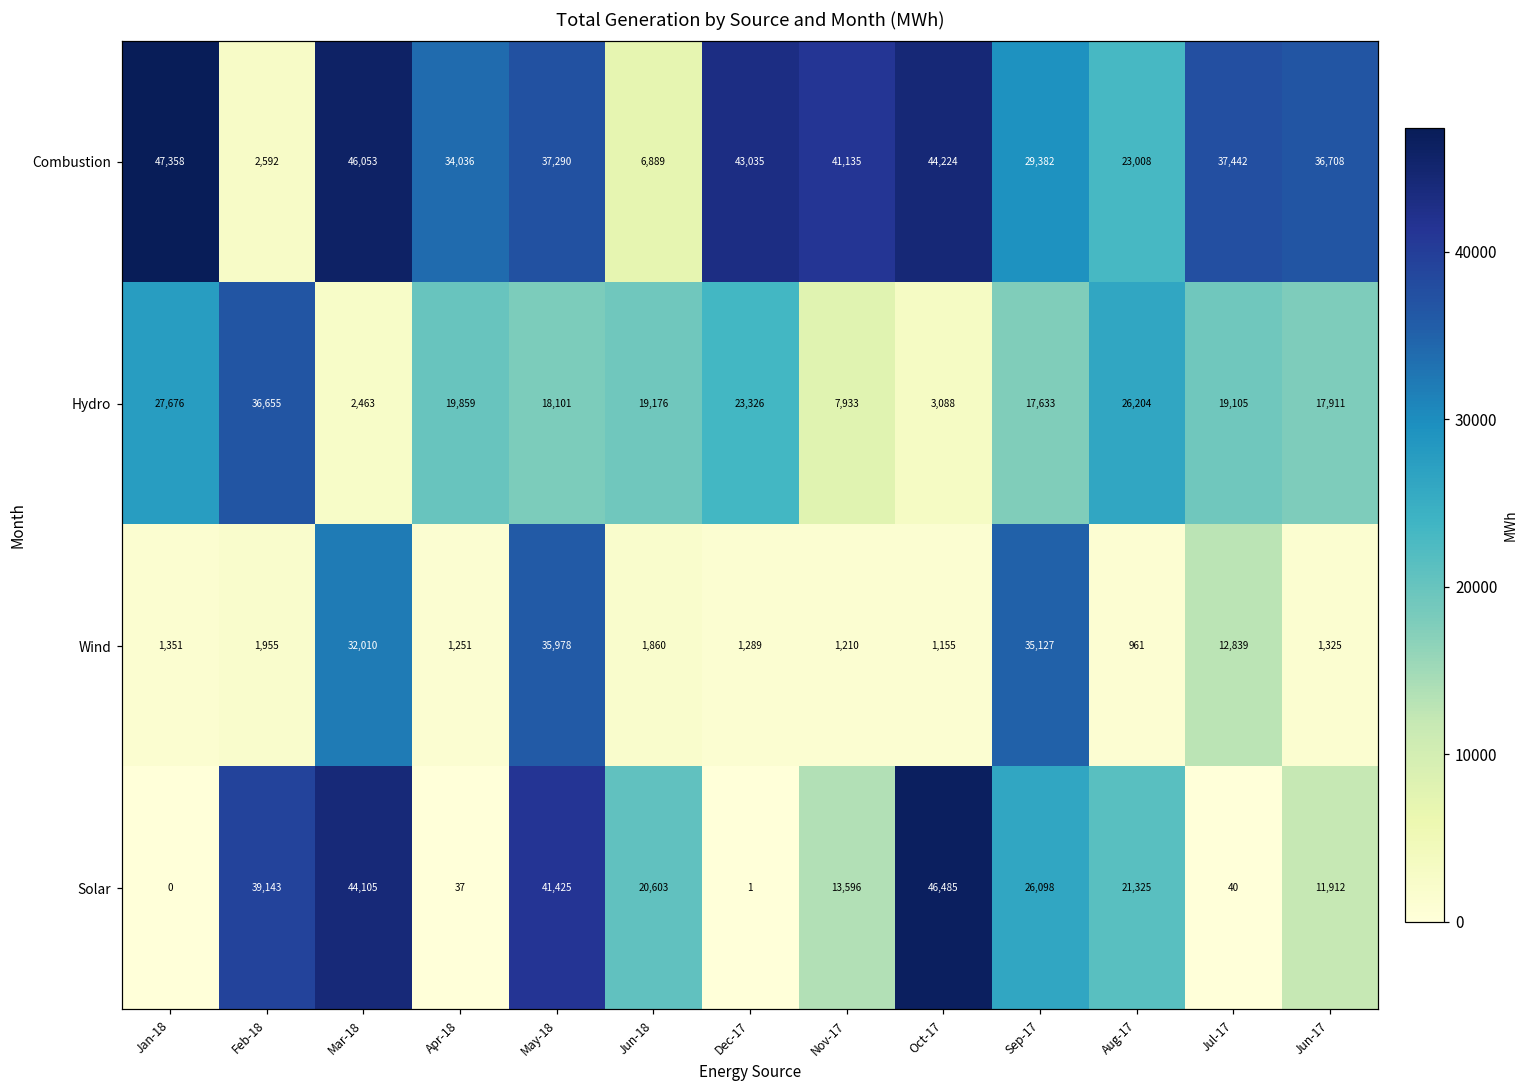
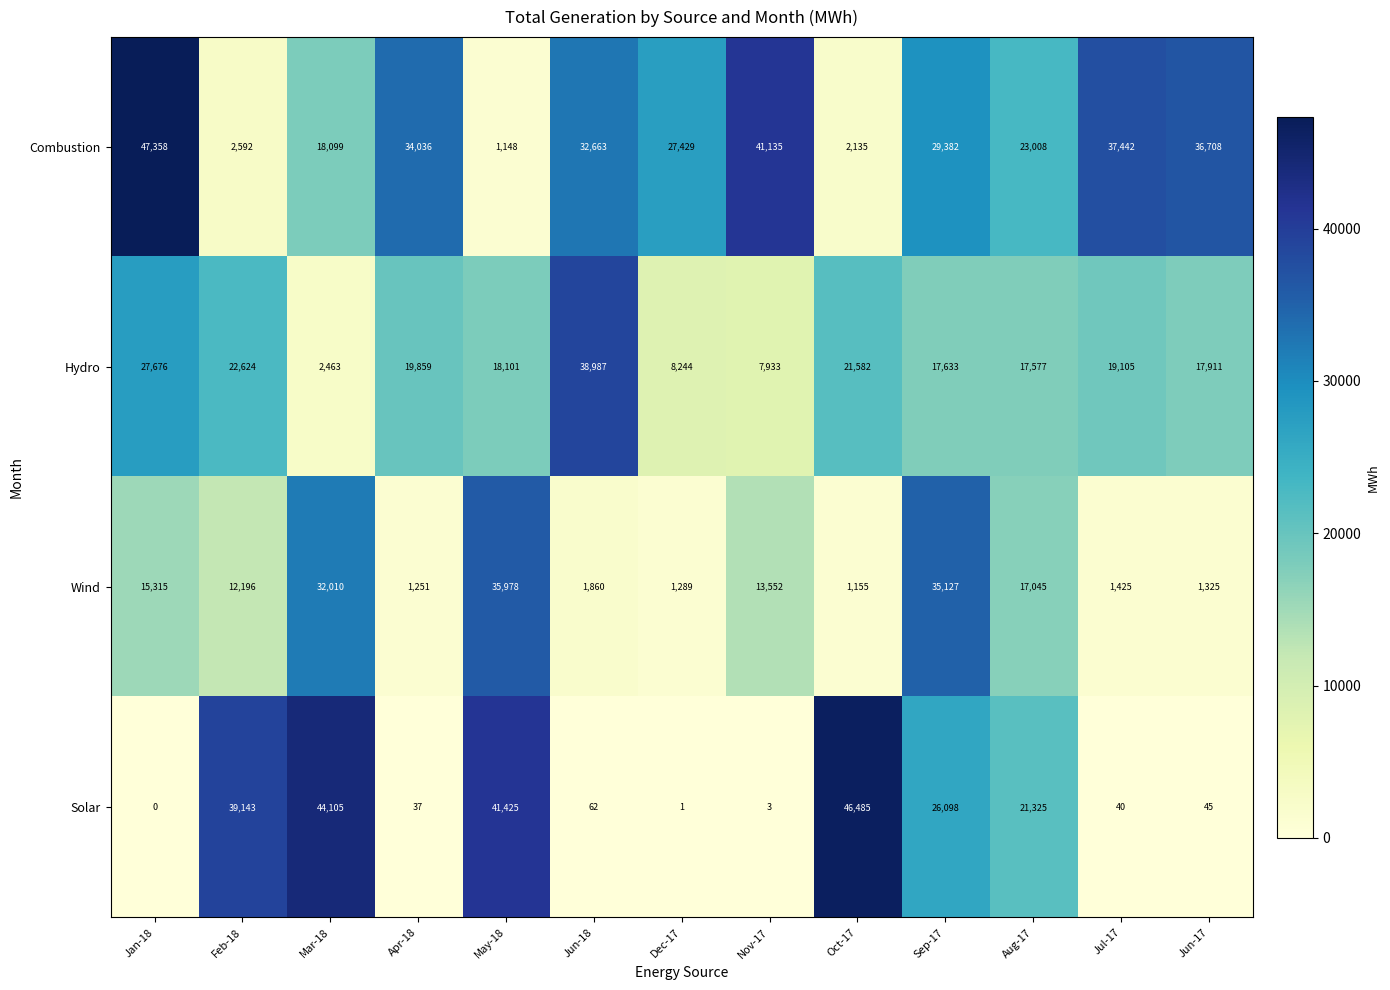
  {
    "Combustion": {
      "Jan-18": "47,358",
      "Feb-18": "2,592",
-     "Mar-18": "46,053",
+     "Mar-18": "18,099",
      "Apr-18": "34,036",
-     "May-18": "37,290",
-     "Jun-18": "6,889",
-     "Dec-17": "43,035",
+     "May-18": "1,148",
+     "Jun-18": "32,663",
+     "Dec-17": "27,429",
      "Nov-17": "41,135",
-     "Oct-17": "44,224",
+     "Oct-17": "2,135",
      "Sep-17": "29,382",
      "Aug-17": "23,008",
      "Jul-17": "37,442",
      "Jun-17": "36,708"
    },
    "Hydro": {
      "Jan-18": "27,676",
-     "Feb-18": "36,655",
+     "Feb-18": "22,624",
      "Mar-18": "2,463",
      "Apr-18": "19,859",
      "May-18": "18,101",
-     "Jun-18": "19,176",
-     "Dec-17": "23,326",
+     "Jun-18": "38,987",
+     "Dec-17": "8,244",
      "Nov-17": "7,933",
-     "Oct-17": "3,088",
+     "Oct-17": "21,582",
      "Sep-17": "17,633",
-     "Aug-17": "26,204",
+     "Aug-17": "17,577",
      "Jul-17": "19,105",
      "Jun-17": "17,911"
    },
    "Wind": {
-     "Jan-18": "1,351",
-     "Feb-18": "1,955",
+     "Jan-18": "15,315",
+     "Feb-18": "12,196",
      "Mar-18": "32,010",
      "Apr-18": "1,251",
      "May-18": "35,978",
      "Jun-18": "1,860",
      "Dec-17": "1,289",
-     "Nov-17": "1,210",
+     "Nov-17": "13,552",
      "Oct-17": "1,155",
      "Sep-17": "35,127",
-     "Aug-17": "961",
-     "Jul-17": "12,839",
+     "Aug-17": "17,045",
+     "Jul-17": "1,425",
      "Jun-17": "1,325"
    },
    "Solar": {
      "Jan-18": "0",
      "Feb-18": "39,143",
      "Mar-18": "44,105",
      "Apr-18": "37",
      "May-18": "41,425",
-     "Jun-18": "20,603",
+     "Jun-18": "62",
      "Dec-17": "1",
-     "Nov-17": "13,596",
+     "Nov-17": "3",
      "Oct-17": "46,485",
      "Sep-17": "26,098",
      "Aug-17": "21,325",
      "Jul-17": "40",
-     "Jun-17": "11,912"
+     "Jun-17": "45"
    }
  }
